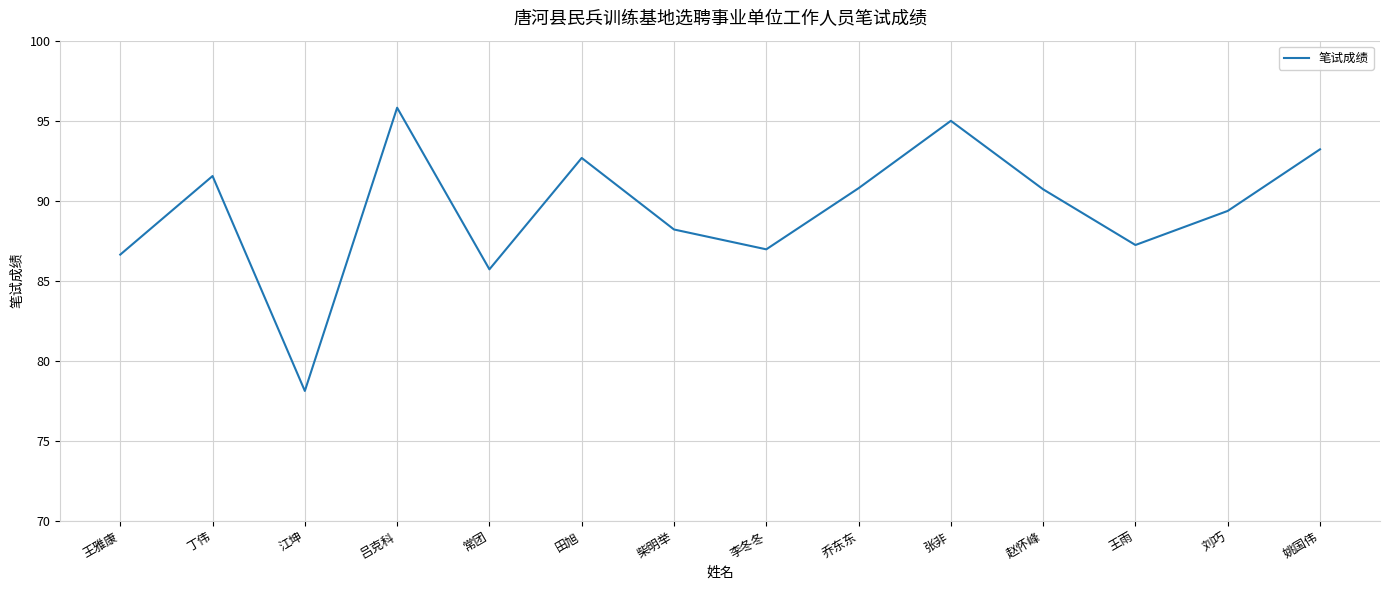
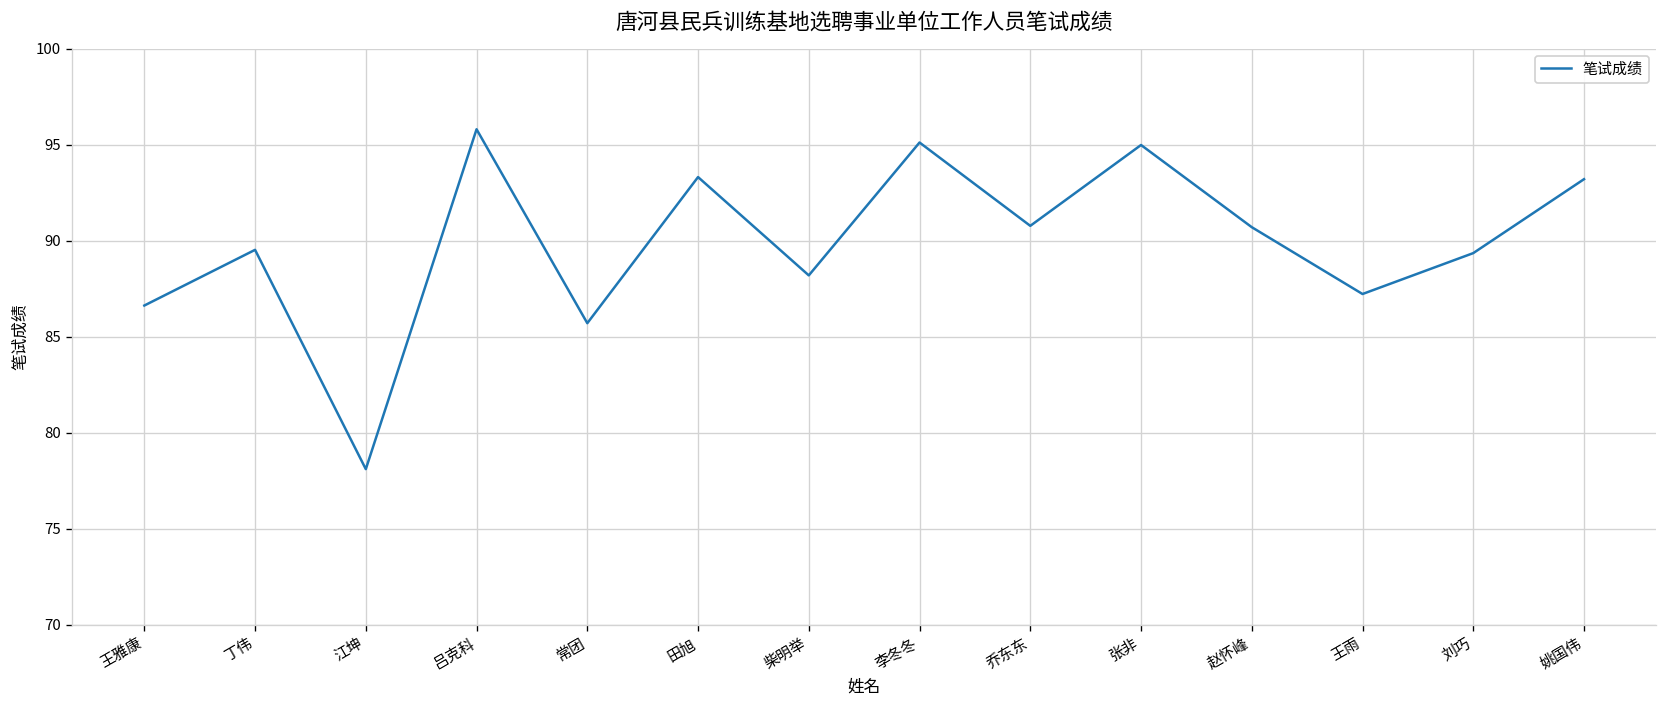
  {
    "王雅康": 86.6,
-   "丁伟": 91.5,
+   "丁伟": 89.5,
    "江坤": 78.1,
    "吕克科": 95.8,
    "常团": 85.7,
-   "田旭": 92.7,
+   "田旭": 93.3,
    "柴明举": 88.2,
-   "李冬冬": 87.0,
+   "李冬冬": 95.1,
    "乔东东": 90.8,
    "张非": 95.0,
    "赵怀峰": 90.7,
    "王雨": 87.2,
    "刘巧": 89.4,
    "姚国伟": 93.2
  }
